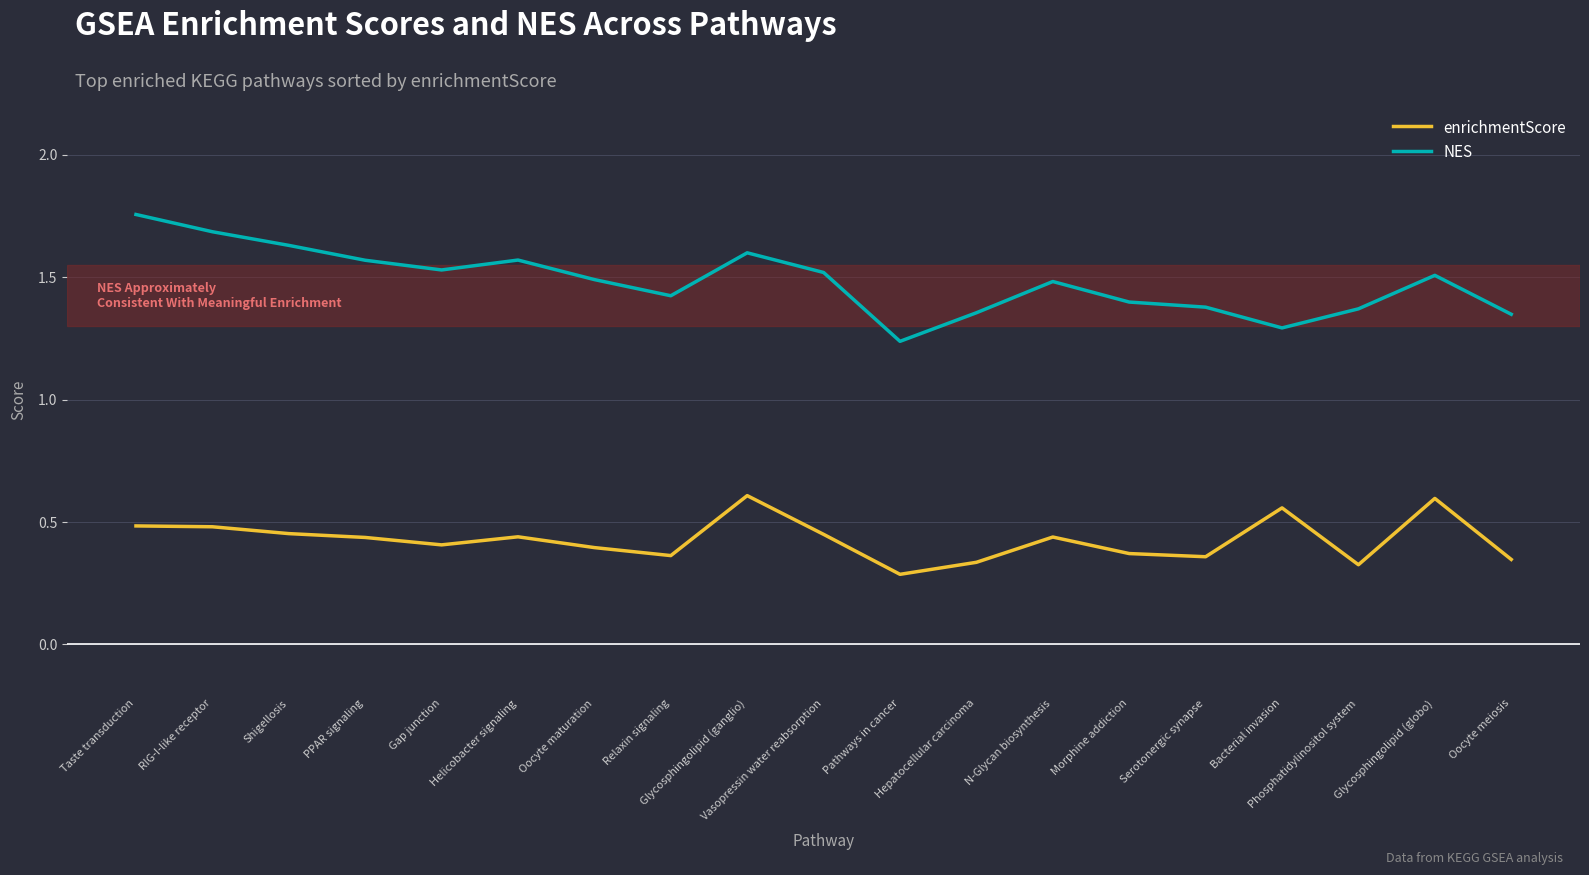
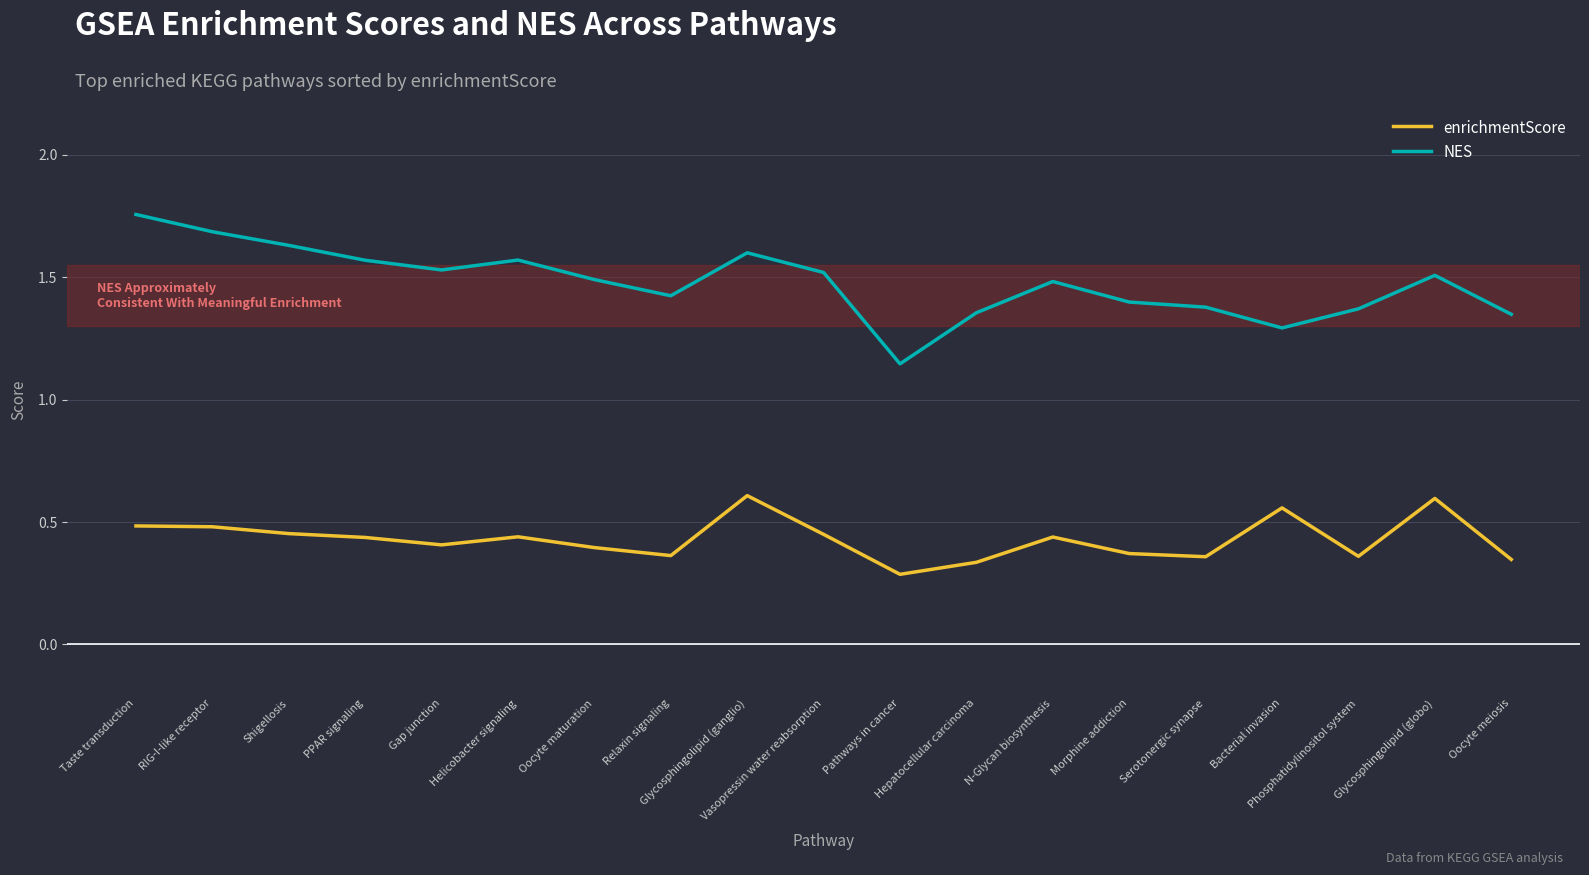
  {
    "enrichmentScore": {
      "Taste transduction": 0.48,
      "RIG-I-like receptor": 0.48,
      "Shigellosis": 0.45,
      "PPAR signaling": 0.44,
      "Gap junction": 0.41,
      "Helicobacter signaling": 0.44,
      "Oocyte maturation": 0.40,
      "Relaxin signaling": 0.36,
      "Glycosphingolipid (ganglio)": 0.61,
      "Vasopressin water reabsorption": 0.45,
      "Pathways in cancer": 0.29,
      "Hepatocellular carcinoma": 0.34,
      "N-Glycan biosynthesis": 0.44,
      "Morphine addiction": 0.37,
      "Serotonergic synapse": 0.36,
      "Bacterial invasion": 0.56,
-     "Phosphatidylinositol system": 0.33,
+     "Phosphatidylinositol system": 0.36,
      "Glycosphingolipid (globo)": 0.60,
      "Oocyte meiosis": 0.35
    },
    "NES": {
      "Taste transduction": 1.76,
      "RIG-I-like receptor": 1.69,
      "Shigellosis": 1.63,
      "PPAR signaling": 1.57,
      "Gap junction": 1.53,
      "Helicobacter signaling": 1.57,
      "Oocyte maturation": 1.49,
      "Relaxin signaling": 1.42,
      "Glycosphingolipid (ganglio)": 1.60,
      "Vasopressin water reabsorption": 1.52,
-     "Pathways in cancer": 1.24,
+     "Pathways in cancer": 1.15,
      "Hepatocellular carcinoma": 1.36,
      "N-Glycan biosynthesis": 1.48,
      "Morphine addiction": 1.40,
      "Serotonergic synapse": 1.38,
      "Bacterial invasion": 1.29,
      "Phosphatidylinositol system": 1.37,
      "Glycosphingolipid (globo)": 1.51,
      "Oocyte meiosis": 1.35
    }
  }
